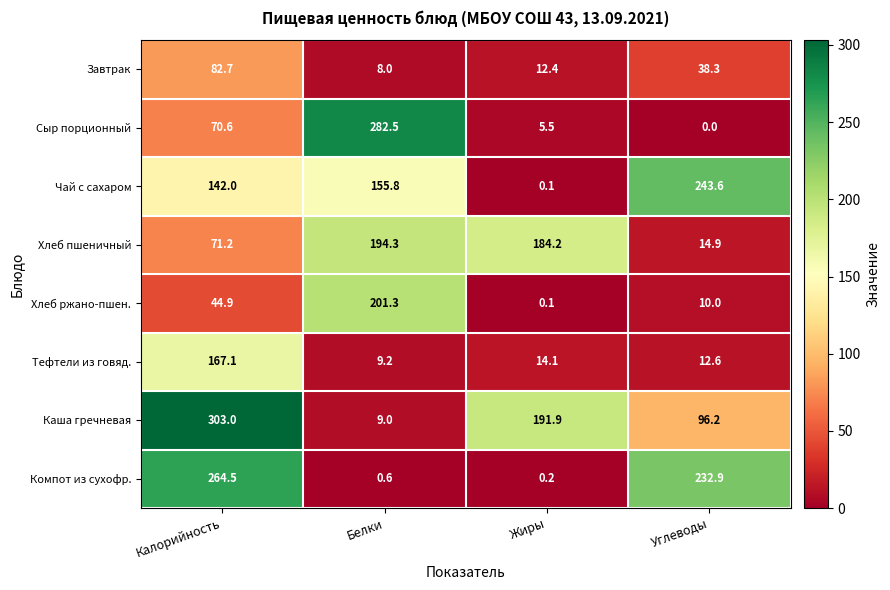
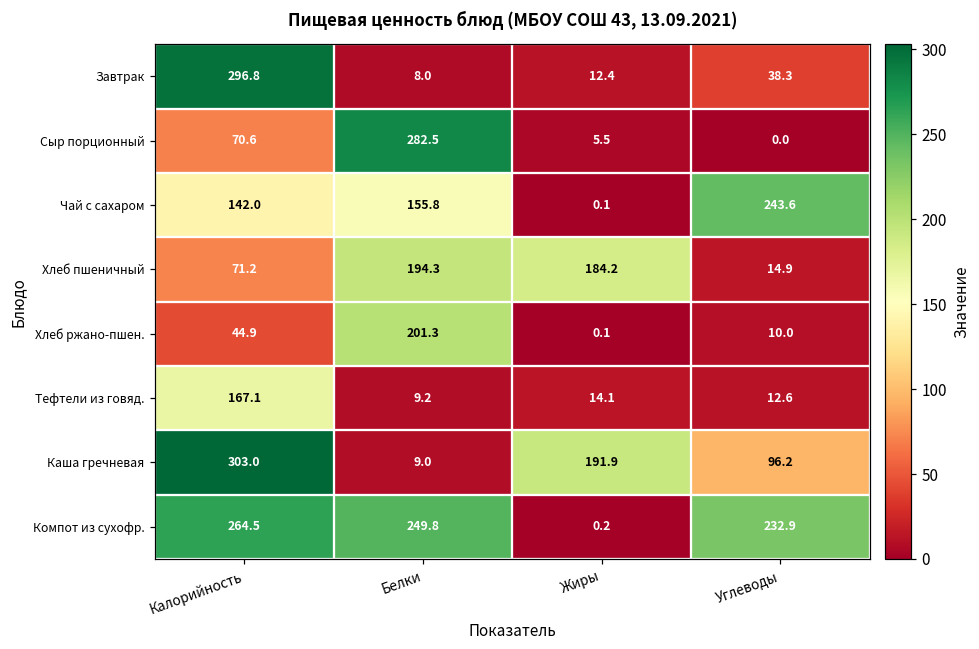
  {
    "Завтрак": {
-     "Калорийность": 82.7,
+     "Калорийность": 296.8,
      "Белки": 8.0,
      "Жиры": 12.4,
      "Углеводы": 38.3
    },
    "Сыр порционный": {
      "Калорийность": 70.6,
      "Белки": 282.5,
      "Жиры": 5.5,
      "Углеводы": 0.0
    },
    "Чай с сахаром": {
      "Калорийность": 142.0,
      "Белки": 155.8,
      "Жиры": 0.1,
      "Углеводы": 243.6
    },
    "Хлеб пшеничный": {
      "Калорийность": 71.2,
      "Белки": 194.3,
      "Жиры": 184.2,
      "Углеводы": 14.9
    },
    "Хлеб ржано-пшен.": {
      "Калорийность": 44.9,
      "Белки": 201.3,
      "Жиры": 0.1,
      "Углеводы": 10.0
    },
    "Тефтели из говяд.": {
      "Калорийность": 167.1,
      "Белки": 9.2,
      "Жиры": 14.1,
      "Углеводы": 12.6
    },
    "Каша гречневая": {
      "Калорийность": 303.0,
      "Белки": 9.0,
      "Жиры": 191.9,
      "Углеводы": 96.2
    },
    "Компот из сухофр.": {
      "Калорийность": 264.5,
-     "Белки": 0.6,
+     "Белки": 249.8,
      "Жиры": 0.2,
      "Углеводы": 232.9
    }
  }
